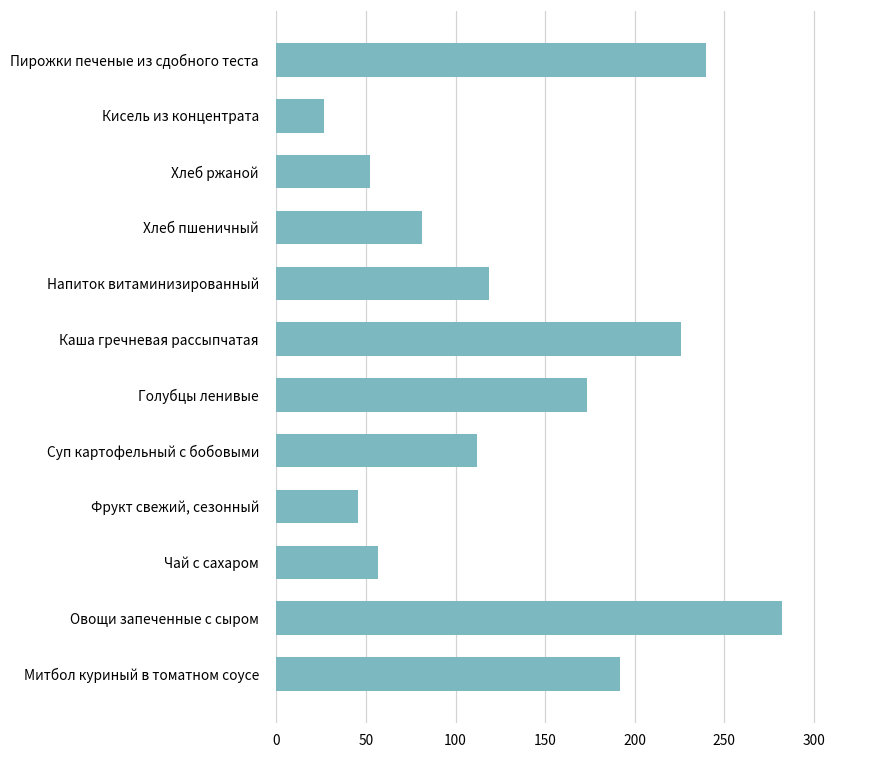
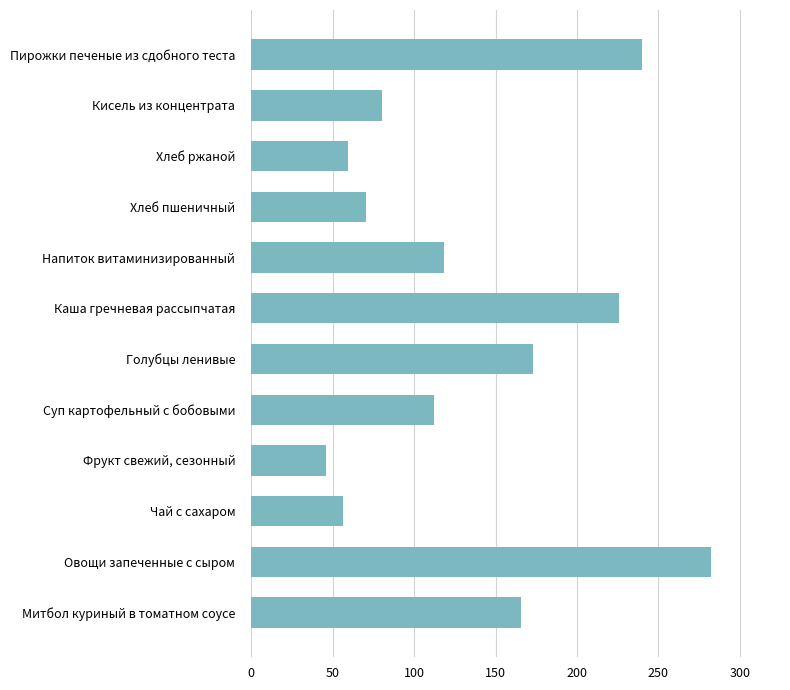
  {
    "Пирожки печеные из сдобного теста": 240,
-   "Кисель из концентрата": 27,
-   "Хлеб ржаной": 52,
-   "Хлеб пшеничный": 82,
+   "Кисель из концентрата": 80,
+   "Хлеб ржаной": 59,
+   "Хлеб пшеничный": 71,
    "Напиток витаминизированный": 119,
    "Каша гречневая рассыпчатая": 226,
    "Голубцы ленивые": 173,
    "Суп картофельный с бобовыми": 112,
    "Фрукт свежий, сезонный": 46,
    "Чай с сахаром": 56,
    "Овощи запеченные с сыром": 282,
-   "Митбол куриный в томатном соусе": 192
+   "Митбол куриный в томатном соусе": 166
  }
